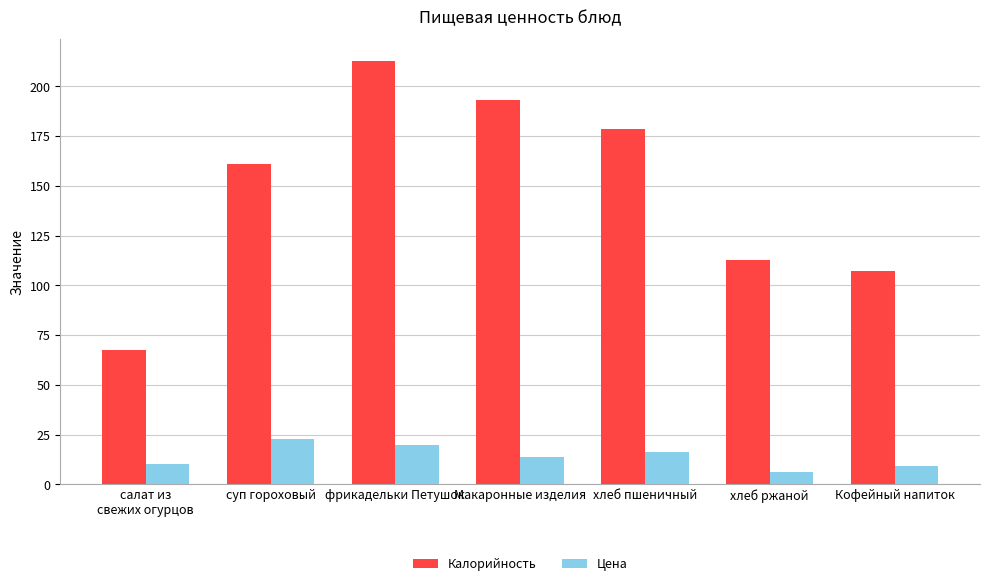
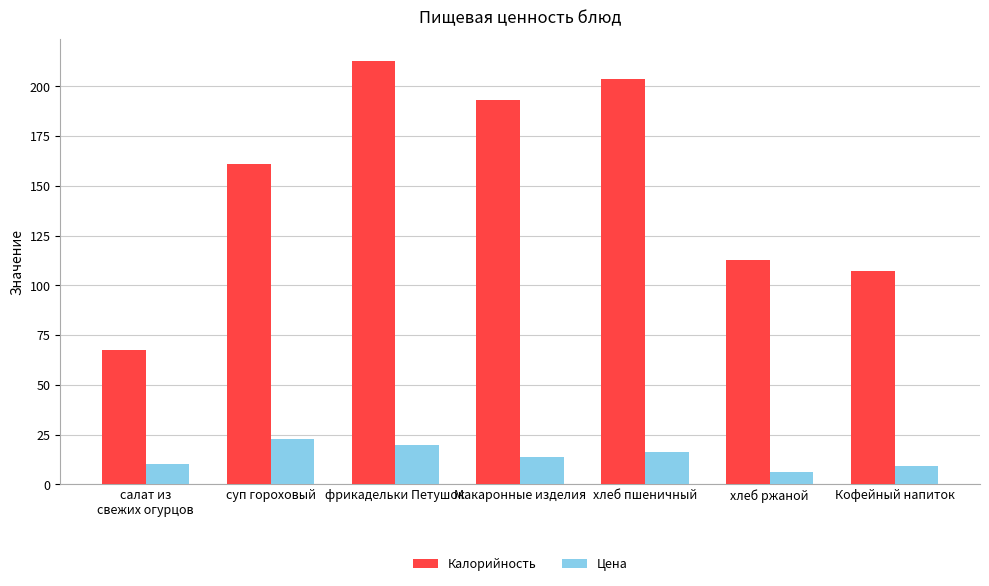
  {
    "Калорийность": {
      "салат из свежих огурцов": 67,
      "суп гороховый": 161,
      "фрикадельки Петушок": 213,
      "Макаронные изделия": 193,
-     "хлеб пшеничный": 178,
+     "хлеб пшеничный": 204,
      "хлеб ржаной": 113,
      "Кофейный напиток": 107
    },
    "Цена": {
      "салат из свежих огурцов": 10,
      "суп гороховый": 23,
      "фрикадельки Петушок": 20,
      "Макаронные изделия": 14,
      "хлеб пшеничный": 16,
      "хлеб ржаной": 6,
      "Кофейный напиток": 9
    }
  }
